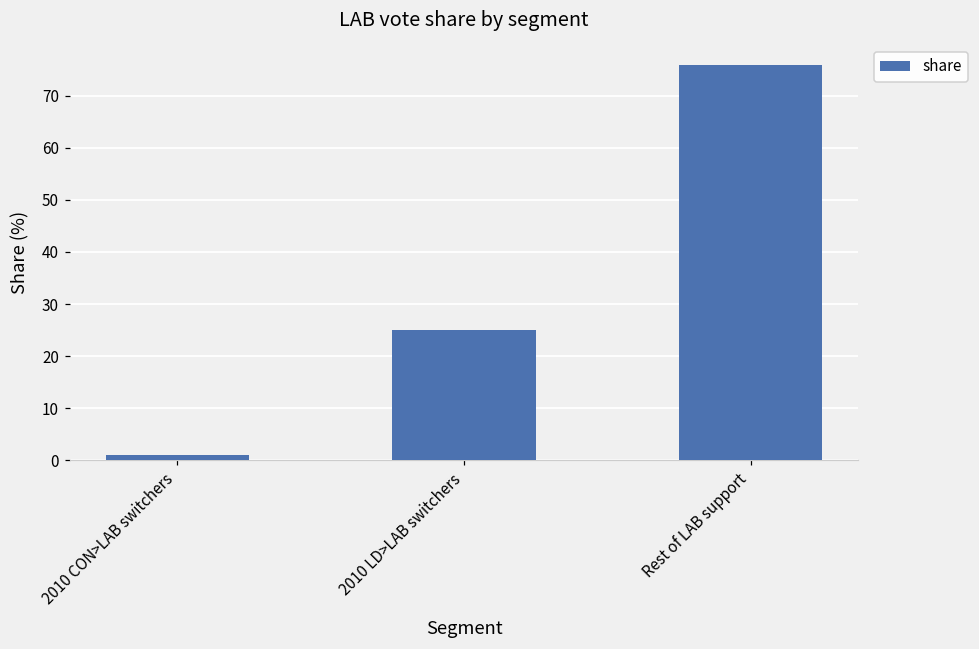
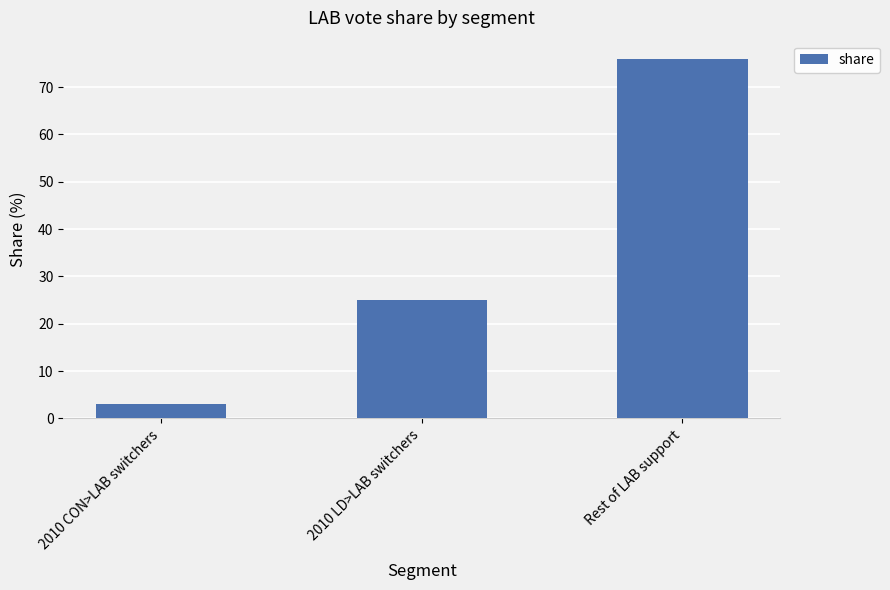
  {
-   "2010 CON>LAB switchers": 1,
+   "2010 CON>LAB switchers": 3,
    "2010 LD>LAB switchers": 25,
    "Rest of LAB support": 76
  }
